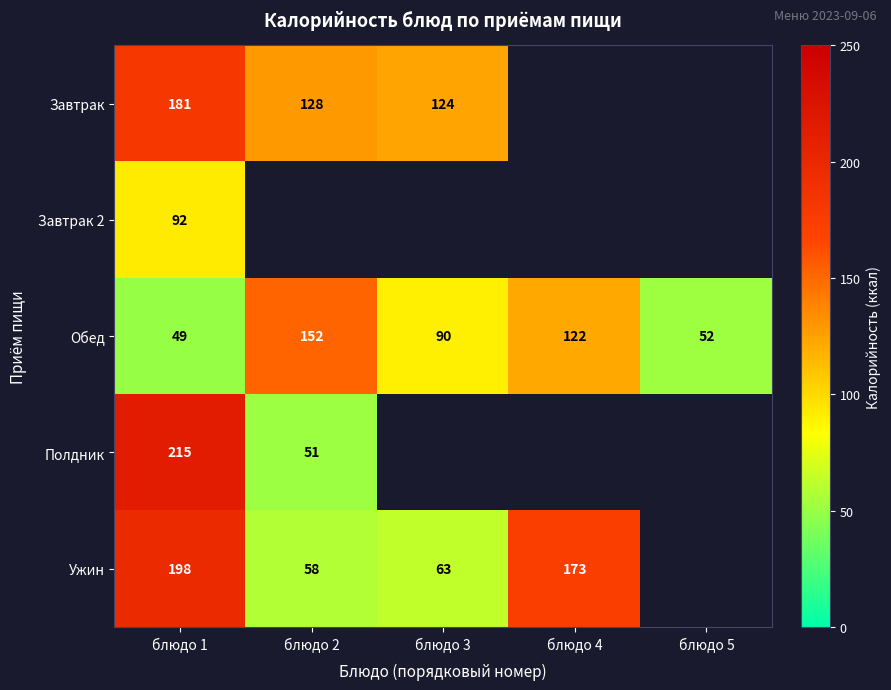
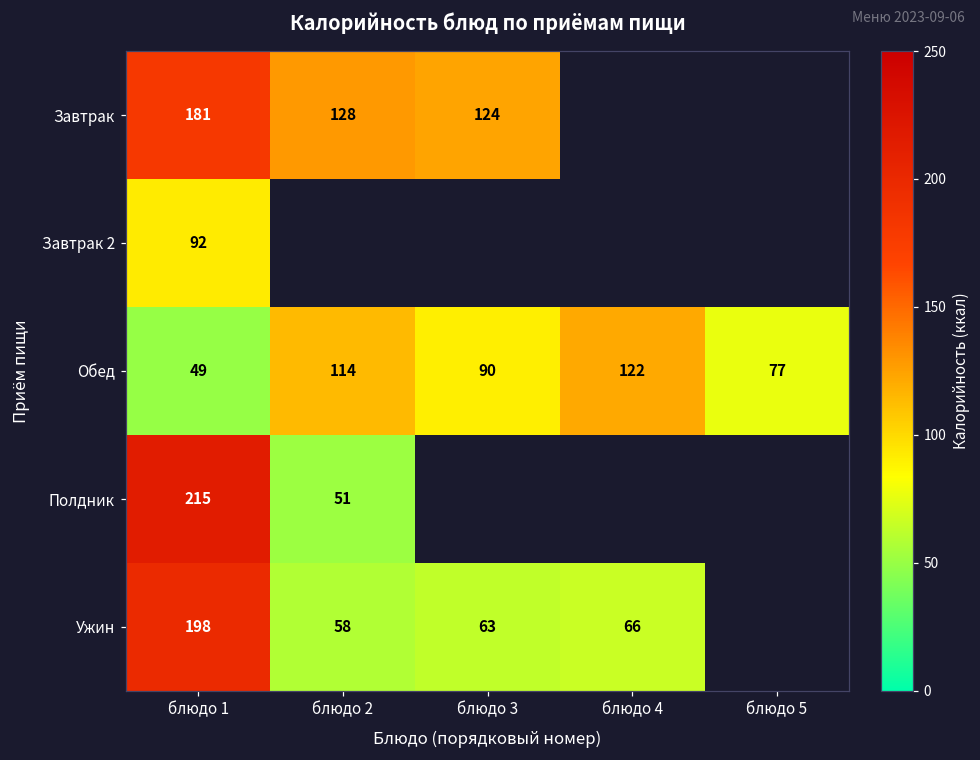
  {
    "Завтрак": {
      "блюдо 1": 181,
      "блюдо 2": 128,
      "блюдо 3": 124
    },
    "Завтрак 2": {
      "блюдо 1": 92
    },
    "Обед": {
      "блюдо 1": 49,
-     "блюдо 2": 152,
+     "блюдо 2": 114,
      "блюдо 3": 90,
      "блюдо 4": 122,
-     "блюдо 5": 52
+     "блюдо 5": 77
    },
    "Полдник": {
      "блюдо 1": 215,
      "блюдо 2": 51
    },
    "Ужин": {
      "блюдо 1": 198,
      "блюдо 2": 58,
      "блюдо 3": 63,
-     "блюдо 4": 173
+     "блюдо 4": 66
    }
  }
